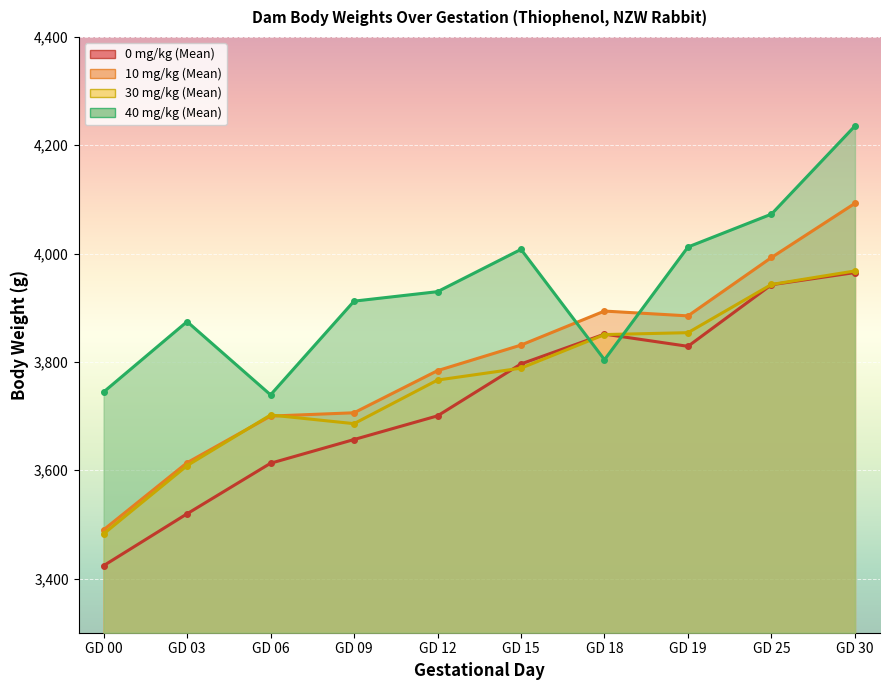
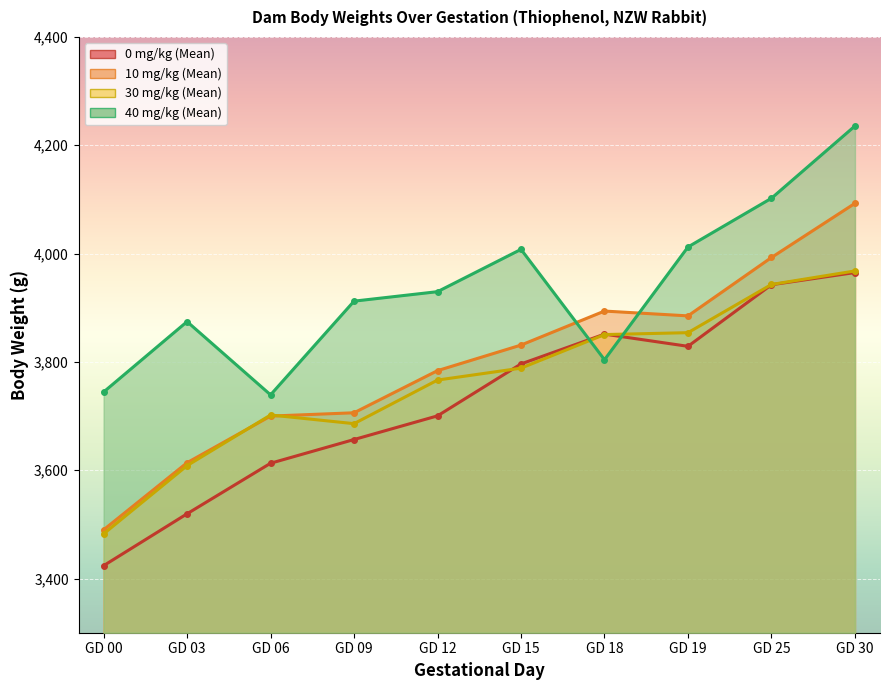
  {
    "40 mg/kg (Mean)": {
      "GD 00": "3,740",
      "GD 03": "3,870",
      "GD 06": "3,740",
      "GD 09": "3,910",
      "GD 12": "3,930",
      "GD 15": "4,010",
      "GD 18": "3,800",
      "GD 19": "4,010",
-     "GD 25": "4,070",
+     "GD 25": "4,100",
      "GD 30": "4,240"
    }
  }
